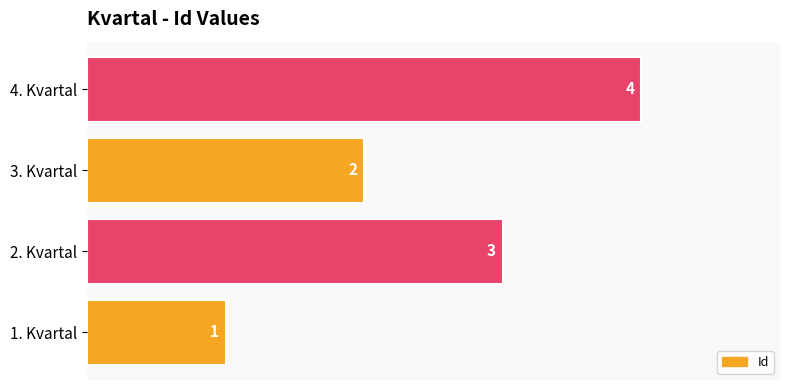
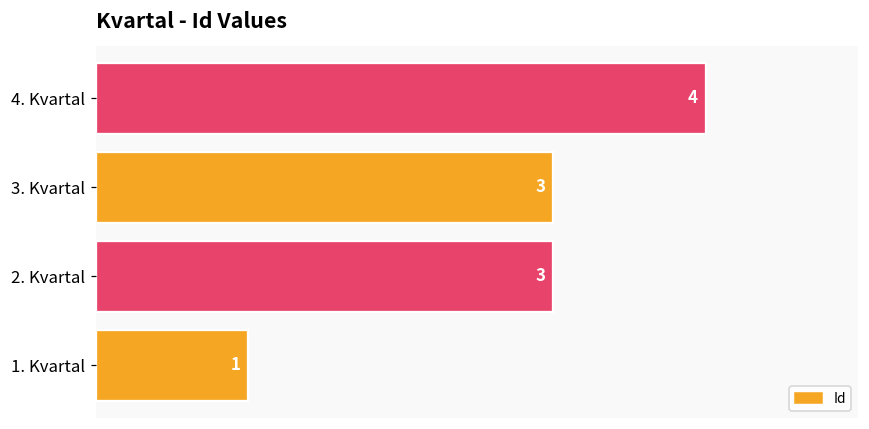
  {
    "4. Kvartal": 4,
-   "3. Kvartal": 2,
+   "3. Kvartal": 3,
    "2. Kvartal": 3,
    "1. Kvartal": 1
  }
